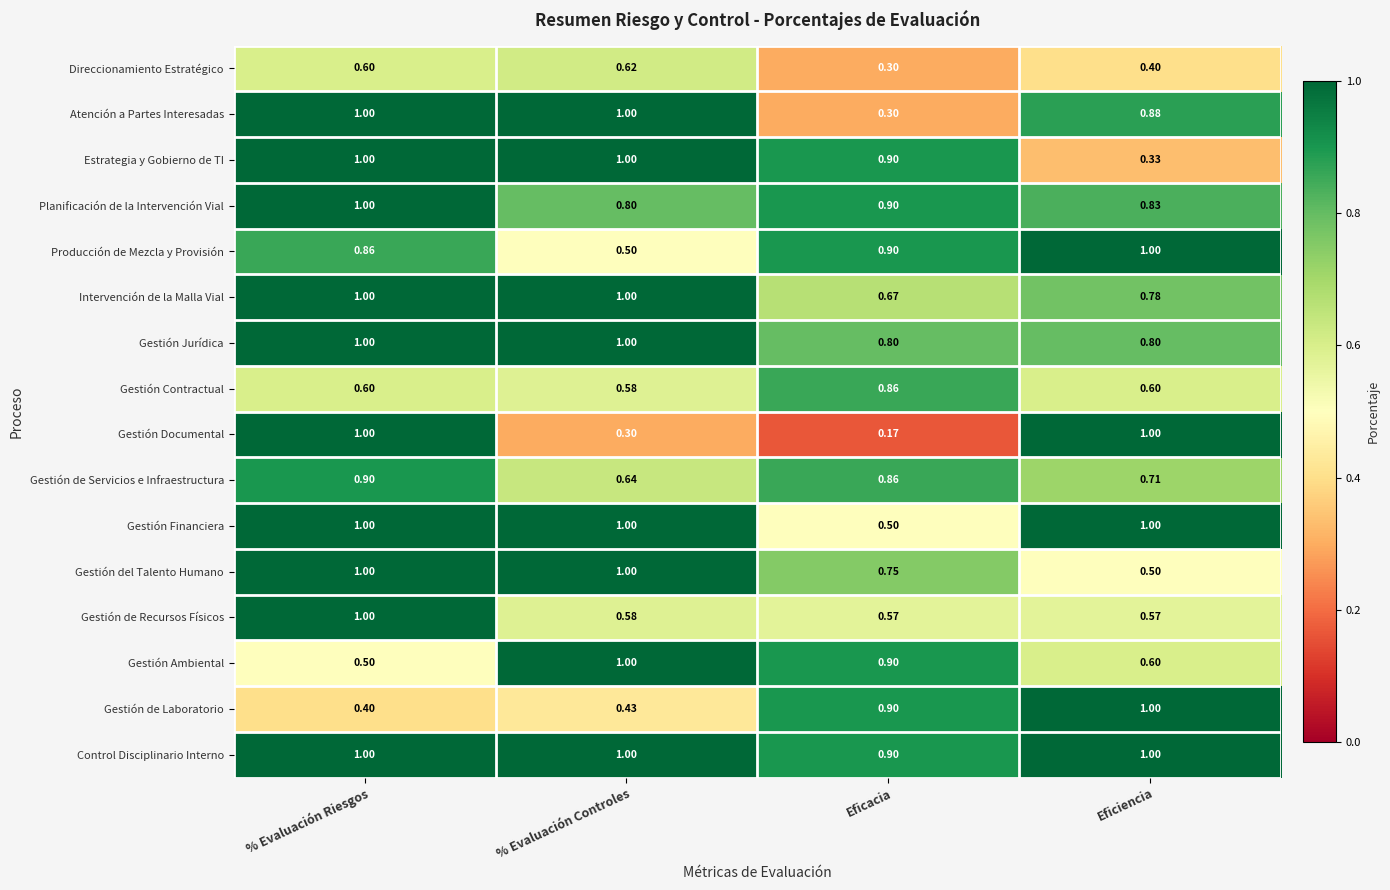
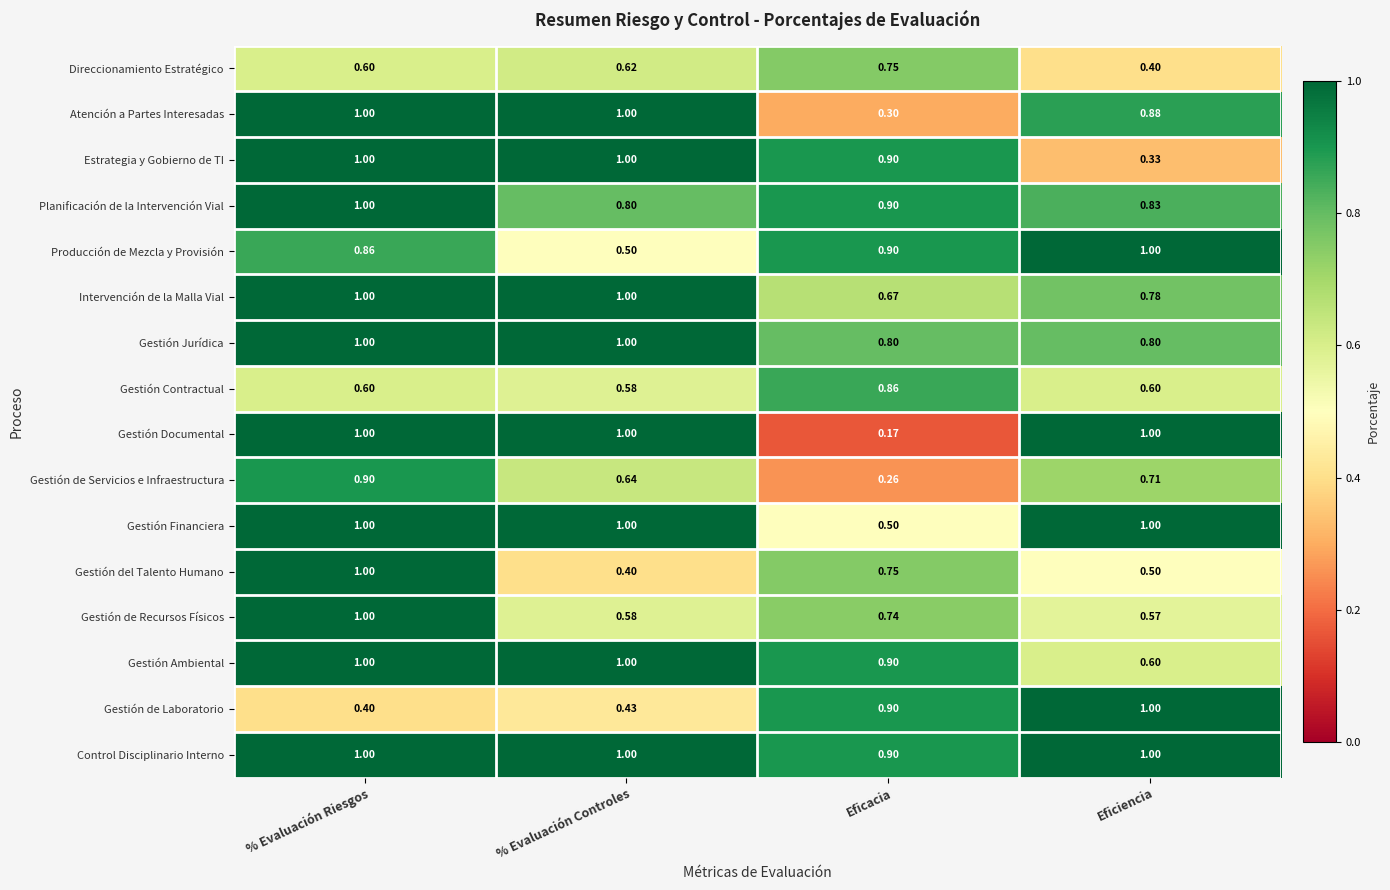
  {
    "Direccionamiento Estratégico": {
      "% Evaluación Riesgos": 0.60,
      "% Evaluación Controles": 0.62,
-     "Eficacia": 0.30,
+     "Eficacia": 0.75,
      "Eficiencia": 0.40
    },
    "Atención a Partes Interesadas": {
      "% Evaluación Riesgos": 1.00,
      "% Evaluación Controles": 1.00,
      "Eficacia": 0.30,
      "Eficiencia": 0.88
    },
    "Estrategia y Gobierno de TI": {
      "% Evaluación Riesgos": 1.00,
      "% Evaluación Controles": 1.00,
      "Eficacia": 0.90,
      "Eficiencia": 0.33
    },
    "Planificación de la Intervención Vial": {
      "% Evaluación Riesgos": 1.00,
      "% Evaluación Controles": 0.80,
      "Eficacia": 0.90,
      "Eficiencia": 0.83
    },
    "Producción de Mezcla y Provisión": {
      "% Evaluación Riesgos": 0.86,
      "% Evaluación Controles": 0.50,
      "Eficacia": 0.90,
      "Eficiencia": 1.00
    },
    "Intervención de la Malla Vial": {
      "% Evaluación Riesgos": 1.00,
      "% Evaluación Controles": 1.00,
      "Eficacia": 0.67,
      "Eficiencia": 0.78
    },
    "Gestión Jurídica": {
      "% Evaluación Riesgos": 1.00,
      "% Evaluación Controles": 1.00,
      "Eficacia": 0.80,
      "Eficiencia": 0.80
    },
    "Gestión Contractual": {
      "% Evaluación Riesgos": 0.60,
      "% Evaluación Controles": 0.58,
      "Eficacia": 0.86,
      "Eficiencia": 0.60
    },
    "Gestión Documental": {
      "% Evaluación Riesgos": 1.00,
-     "% Evaluación Controles": 0.30,
+     "% Evaluación Controles": 1.00,
      "Eficacia": 0.17,
      "Eficiencia": 1.00
    },
    "Gestión de Servicios e Infraestructura": {
      "% Evaluación Riesgos": 0.90,
      "% Evaluación Controles": 0.64,
-     "Eficacia": 0.86,
+     "Eficacia": 0.26,
      "Eficiencia": 0.71
    },
    "Gestión Financiera": {
      "% Evaluación Riesgos": 1.00,
      "% Evaluación Controles": 1.00,
      "Eficacia": 0.50,
      "Eficiencia": 1.00
    },
    "Gestión del Talento Humano": {
      "% Evaluación Riesgos": 1.00,
-     "% Evaluación Controles": 1.00,
+     "% Evaluación Controles": 0.40,
      "Eficacia": 0.75,
      "Eficiencia": 0.50
    },
    "Gestión de Recursos Físicos": {
      "% Evaluación Riesgos": 1.00,
      "% Evaluación Controles": 0.58,
-     "Eficacia": 0.57,
+     "Eficacia": 0.74,
      "Eficiencia": 0.57
    },
    "Gestión Ambiental": {
-     "% Evaluación Riesgos": 0.50,
+     "% Evaluación Riesgos": 1.00,
      "% Evaluación Controles": 1.00,
      "Eficacia": 0.90,
      "Eficiencia": 0.60
    },
    "Gestión de Laboratorio": {
      "% Evaluación Riesgos": 0.40,
      "% Evaluación Controles": 0.43,
      "Eficacia": 0.90,
      "Eficiencia": 1.00
    },
    "Control Disciplinario Interno": {
      "% Evaluación Riesgos": 1.00,
      "% Evaluación Controles": 1.00,
      "Eficacia": 0.90,
      "Eficiencia": 1.00
    }
  }
